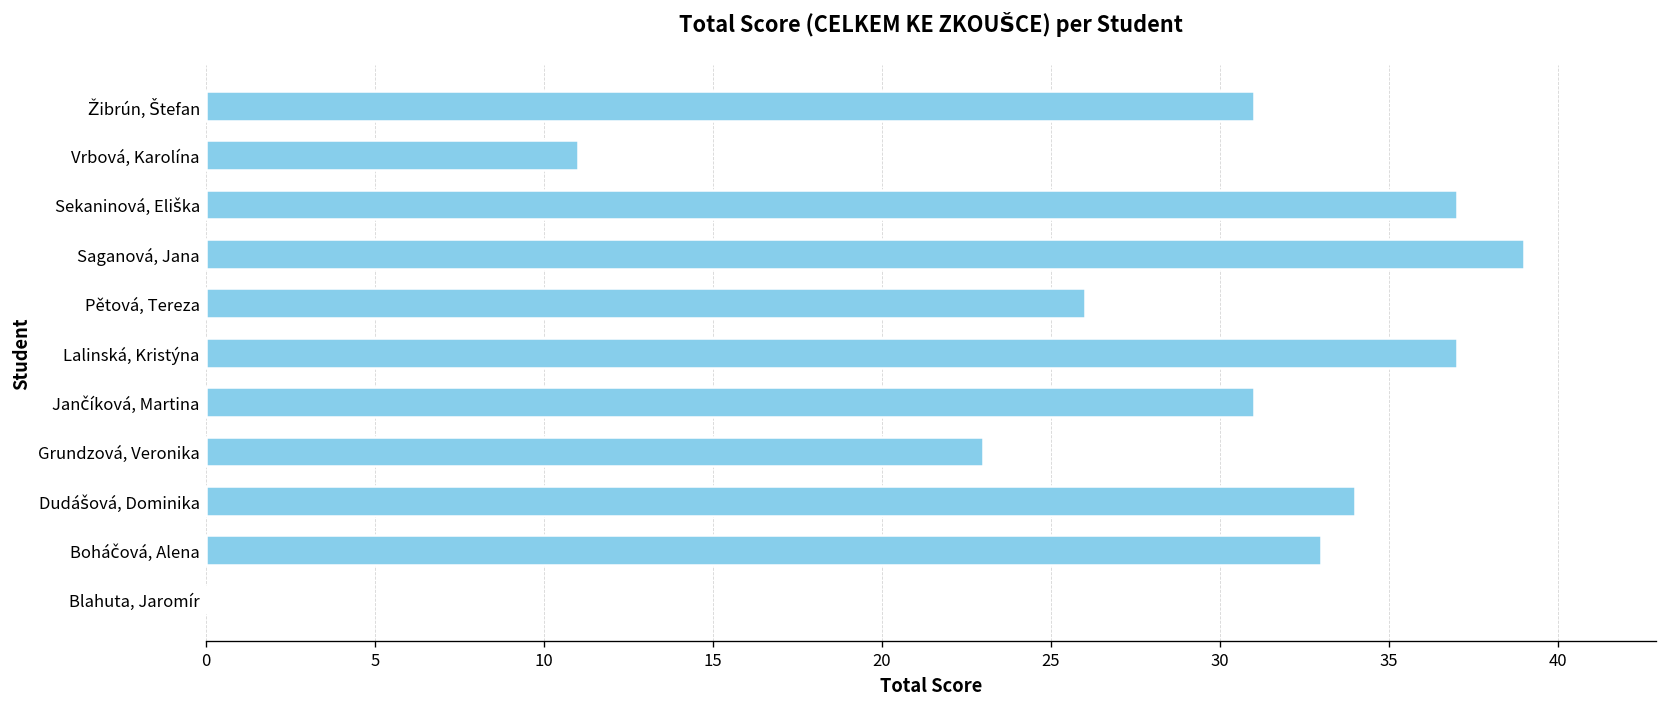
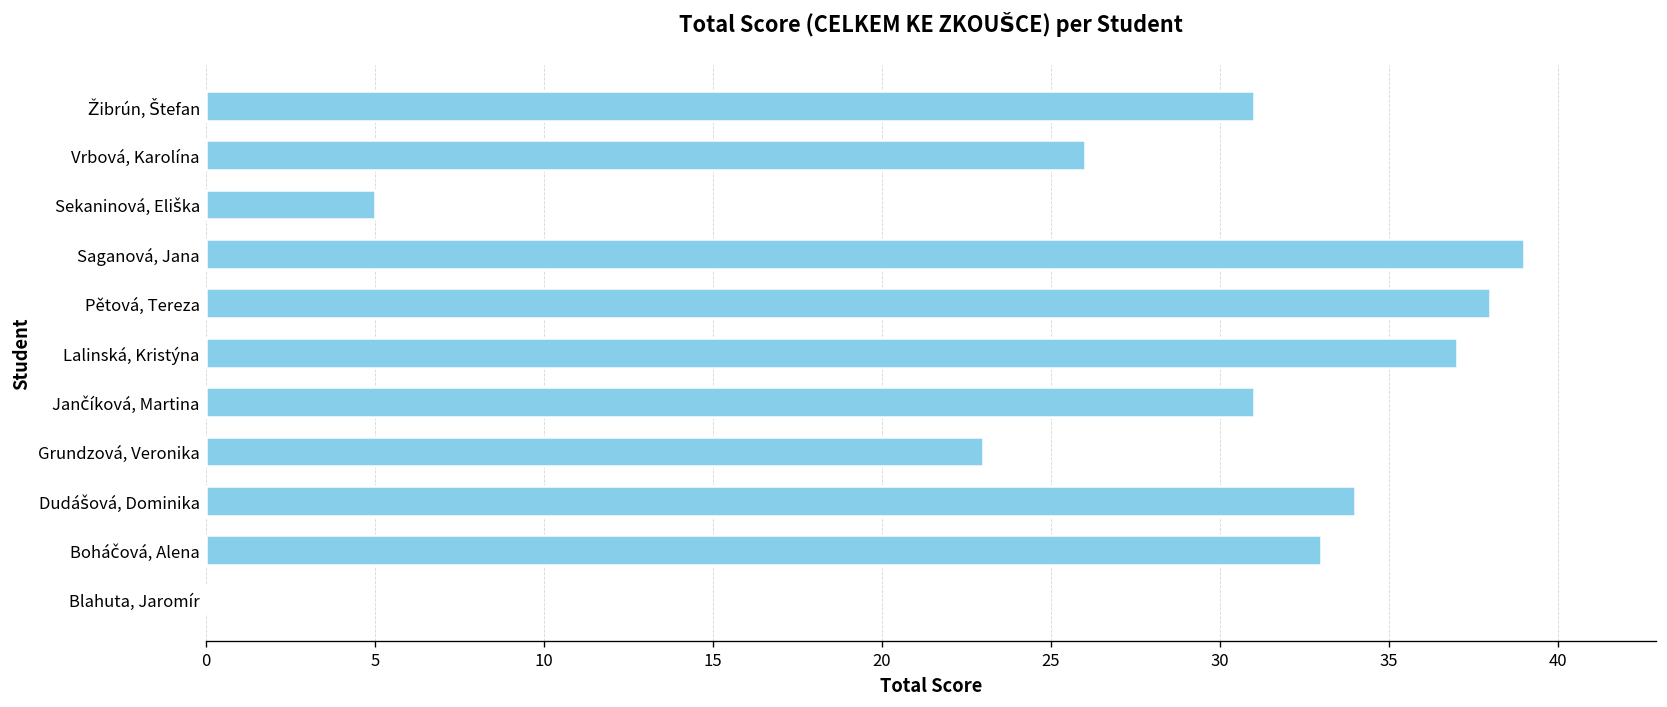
  {
    "Žibrún, Štefan": 31,
-   "Vrbová, Karolína": 11,
-   "Sekaninová, Eliška": 37,
+   "Vrbová, Karolína": 26,
+   "Sekaninová, Eliška": 5,
    "Saganová, Jana": 39,
-   "Pětová, Tereza": 26,
+   "Pětová, Tereza": 38,
    "Lalinská, Kristýna": 37,
    "Jančíková, Martina": 31,
    "Grundzová, Veronika": 23,
    "Dudášová, Dominika": 34,
    "Boháčová, Alena": 33,
    "Blahuta, Jaromír": 0
  }
